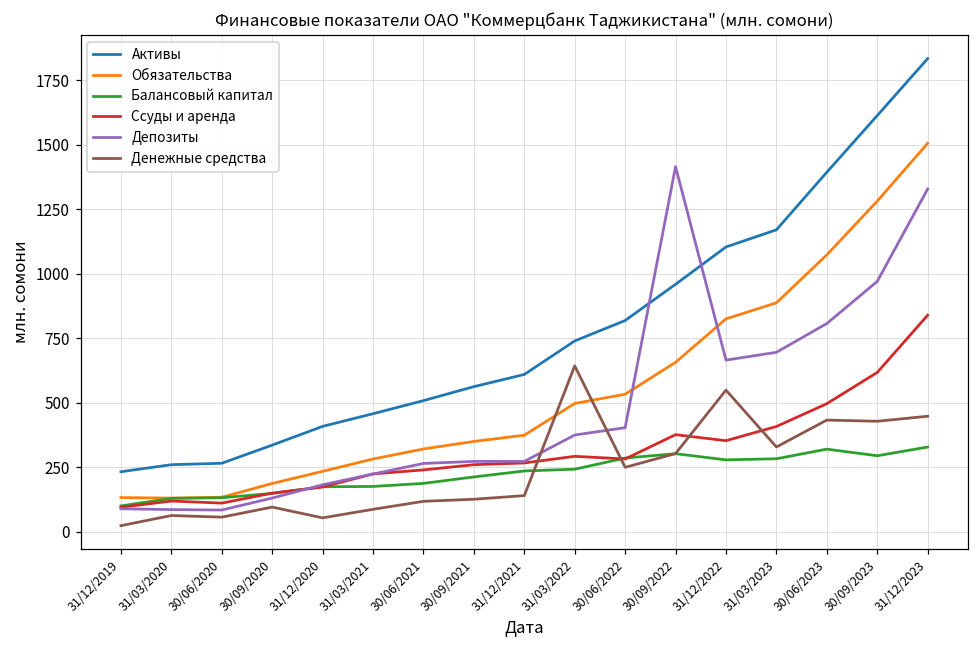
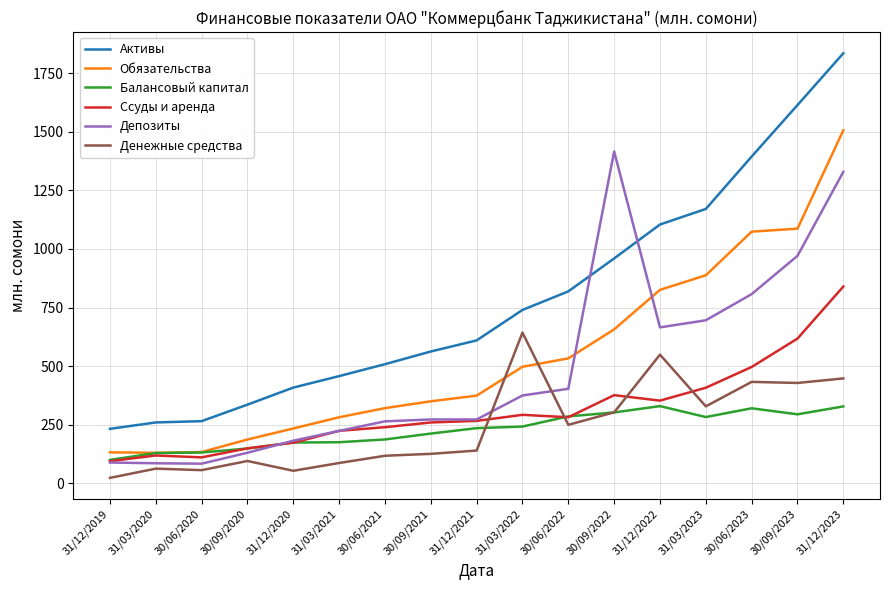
  {
    "Активы": {
      "31/12/2019": 230,
      "31/03/2020": 260,
      "30/06/2020": 270,
      "30/09/2020": 340,
      "31/12/2020": 410,
      "31/03/2021": 460,
      "30/06/2021": 510,
      "30/09/2021": 560,
      "31/12/2021": 610,
      "31/03/2022": 740,
      "30/06/2022": 820,
      "30/09/2022": 960,
      "31/12/2022": 1100,
      "31/03/2023": 1170,
      "30/06/2023": 1390,
      "30/09/2023": 1610,
      "31/12/2023": 1830
    },
    "Обязательства": {
      "31/12/2019": 130,
      "30/09/2020": 190,
      "31/12/2020": 230,
      "31/03/2021": 280,
      "30/06/2021": 320,
      "30/09/2021": 350,
      "31/12/2021": 370,
      "31/03/2022": 500,
      "30/06/2022": 530,
      "30/09/2022": 660,
      "31/12/2022": 830,
      "31/03/2023": 890,
      "30/06/2023": 1070,
-     "30/09/2023": 1280,
+     "30/09/2023": 1090,
      "31/12/2023": 1510
    },
    "Балансовый капитал": {
      "31/03/2021": 180,
      "30/06/2021": 190,
      "30/09/2021": 210,
      "31/12/2021": 240,
      "31/03/2022": 240,
-     "31/12/2022": 280,
+     "31/12/2022": 330,
      "31/03/2023": 280,
      "30/06/2023": 320,
      "30/09/2023": 290,
      "31/12/2023": 330
    },
    "Ссуды и аренда": {
      "30/06/2020": 110,
      "30/06/2021": 240,
      "30/09/2021": 260,
      "31/03/2022": 290,
      "30/09/2022": 380,
      "31/12/2022": 350,
      "31/03/2023": 410,
      "30/06/2023": 500,
      "30/09/2023": 620,
      "31/12/2023": 840
    },
    "Депозиты": {
      "31/03/2020": 90,
      "30/06/2020": 80,
      "30/09/2020": 130,
      "30/06/2021": 260,
      "30/09/2021": 270,
      "31/03/2022": 380,
      "30/06/2022": 400,
      "30/09/2022": 1420,
      "31/12/2022": 670,
      "31/03/2023": 700,
      "30/06/2023": 810,
      "30/09/2023": 970,
      "31/12/2023": 1330
    },
    "Денежные средства": {
      "31/12/2019": 20,
      "31/03/2020": 60,
      "30/06/2020": 60,
      "30/09/2020": 100,
      "31/12/2020": 50,
      "31/03/2021": 90,
      "30/06/2021": 120,
      "30/09/2021": 130,
      "31/12/2021": 140,
      "31/03/2022": 640,
      "30/06/2022": 250,
      "31/12/2022": 550,
      "31/03/2023": 330,
      "30/06/2023": 430,
      "30/09/2023": 430,
      "31/12/2023": 450
    }
  }
